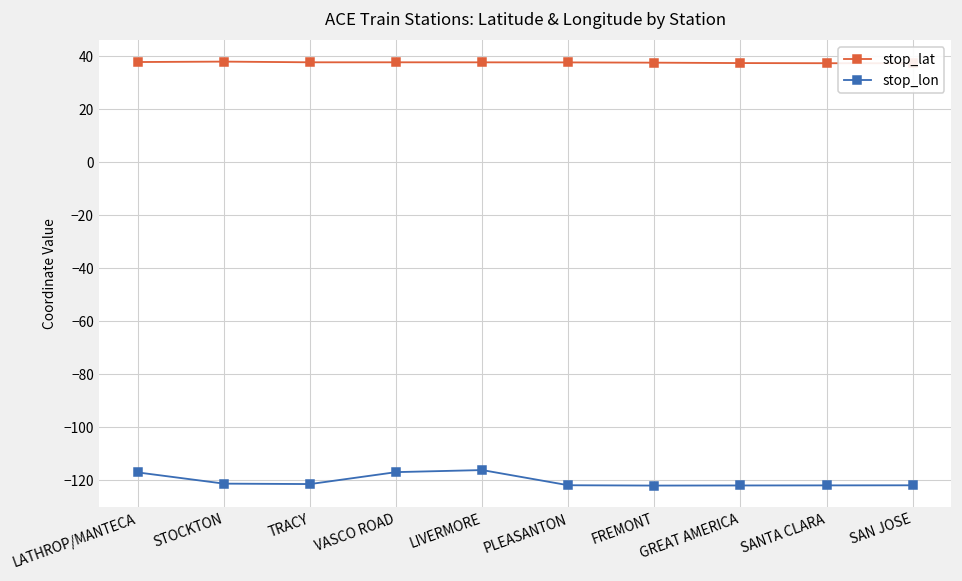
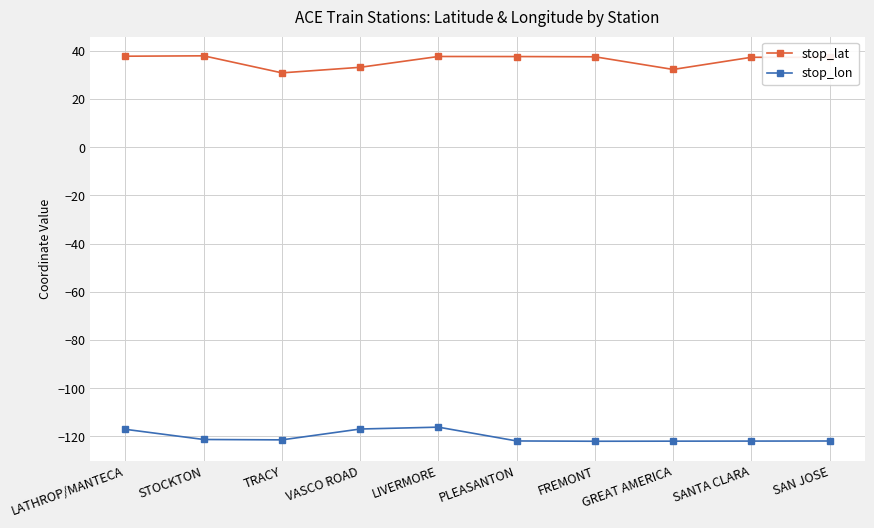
  {
    "stop_lat": {
      "LATHROP/MANTECA": 38,
      "STOCKTON": 38,
-     "TRACY": 38,
-     "VASCO ROAD": 38,
+     "TRACY": 31,
+     "VASCO ROAD": 33,
      "LIVERMORE": 38,
      "PLEASANTON": 38,
      "FREMONT": 38,
-     "GREAT AMERICA": 37,
+     "GREAT AMERICA": 32,
      "SANTA CLARA": 37
    },
    "stop_lon": {
      "LATHROP/MANTECA": -117,
      "STOCKTON": -121,
      "TRACY": -121,
      "VASCO ROAD": -117,
      "LIVERMORE": -116,
      "PLEASANTON": -122,
      "FREMONT": -122,
      "GREAT AMERICA": -122,
      "SANTA CLARA": -122,
      "SAN JOSE": -122
    }
  }
